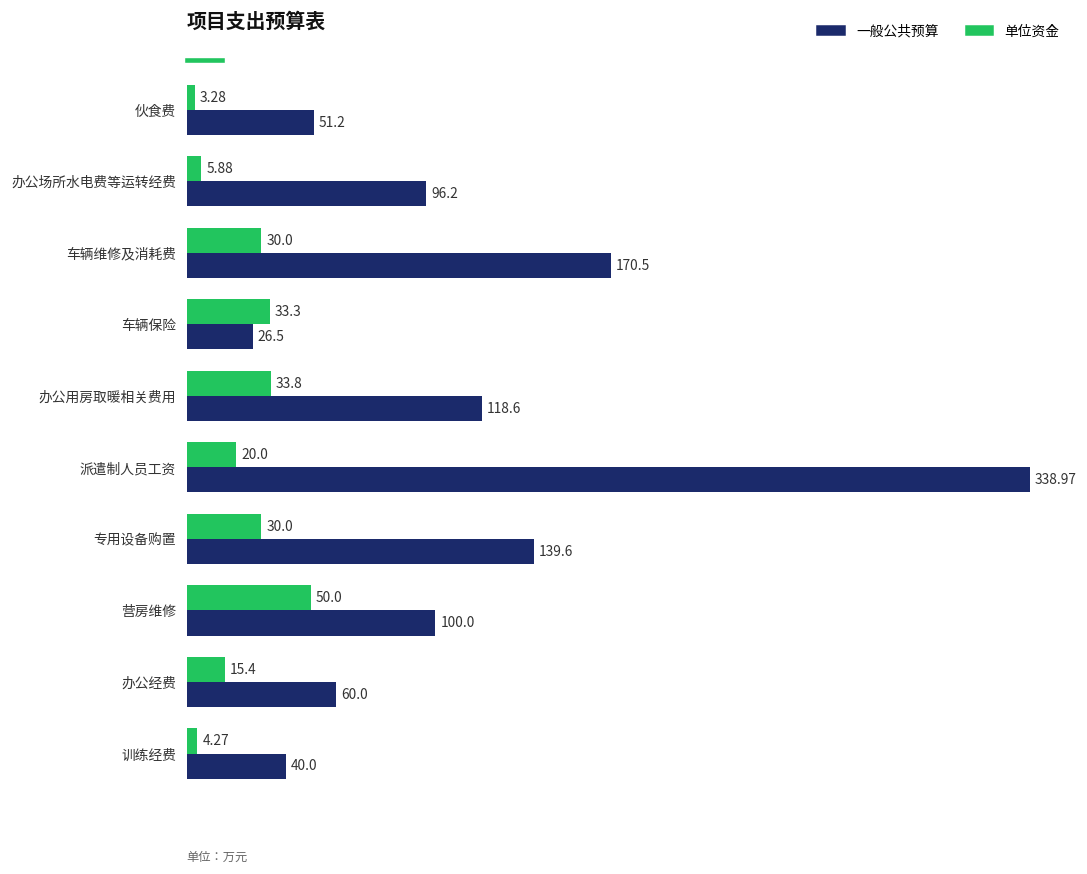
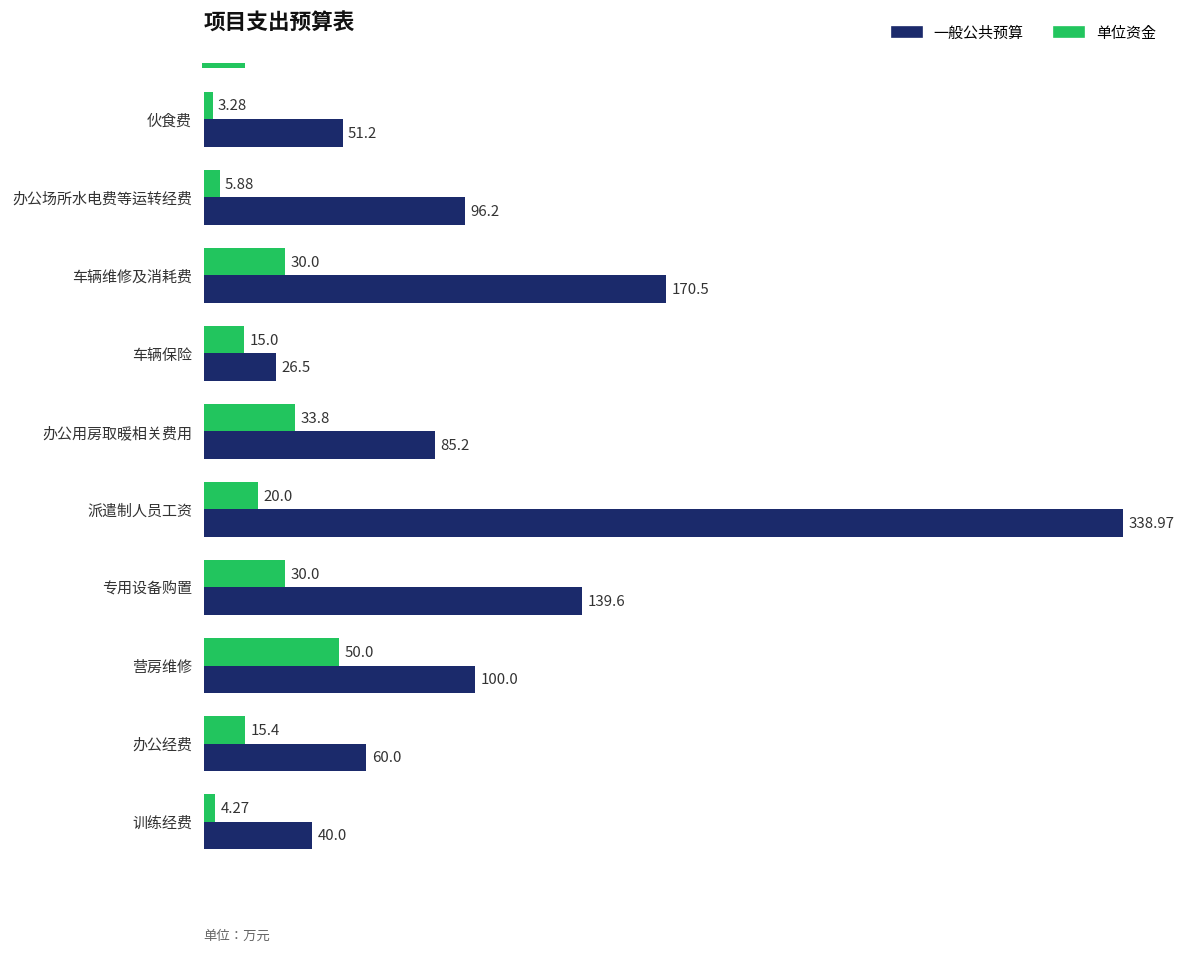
  {
    "一般公共预算": {
      "伙食费": 51.2,
      "办公场所水电费等运转经费": 96.2,
      "车辆维修及消耗费": 170.5,
      "车辆保险": 26.5,
-     "办公用房取暖相关费用": 118.6,
+     "办公用房取暖相关费用": 85.2,
      "派遣制人员工资": 338.97,
      "专用设备购置": 139.6,
      "营房维修": 100.0,
      "办公经费": 60.0,
      "训练经费": 40.0
    },
    "单位资金": {
      "伙食费": 3.28,
      "办公场所水电费等运转经费": 5.88,
      "车辆维修及消耗费": 30.0,
-     "车辆保险": 33.3,
+     "车辆保险": 15.0,
      "办公用房取暖相关费用": 33.8,
      "派遣制人员工资": 20.0,
      "专用设备购置": 30.0,
      "营房维修": 50.0,
      "办公经费": 15.4,
      "训练经费": 4.27
    }
  }
